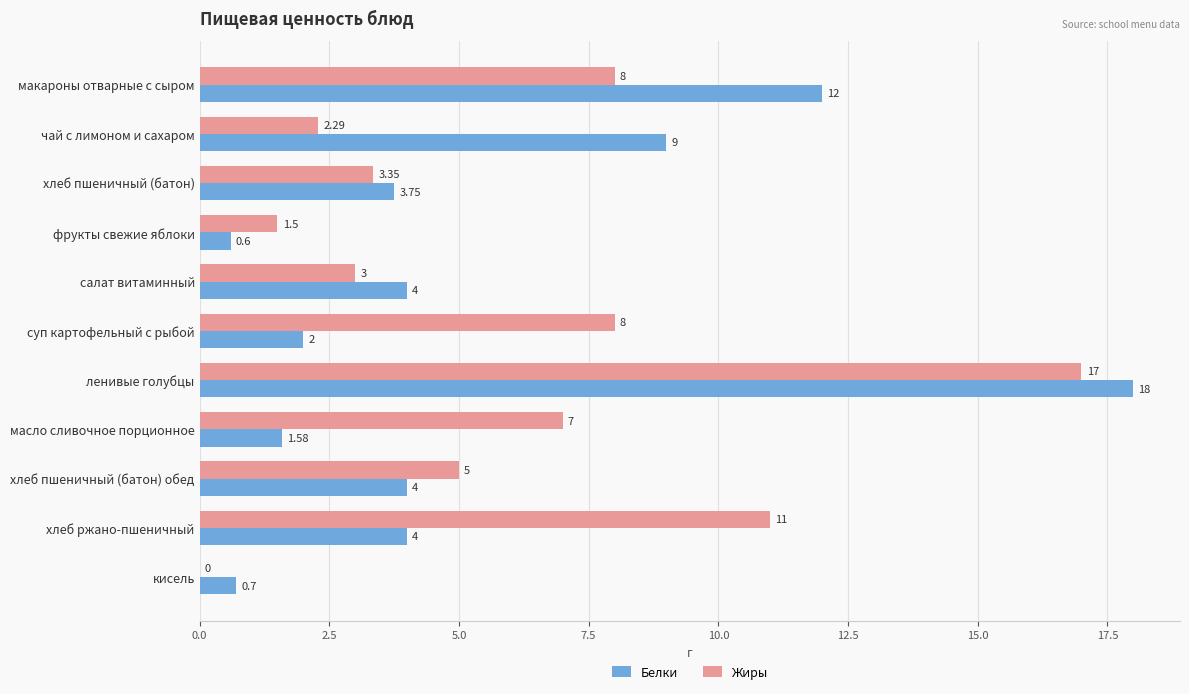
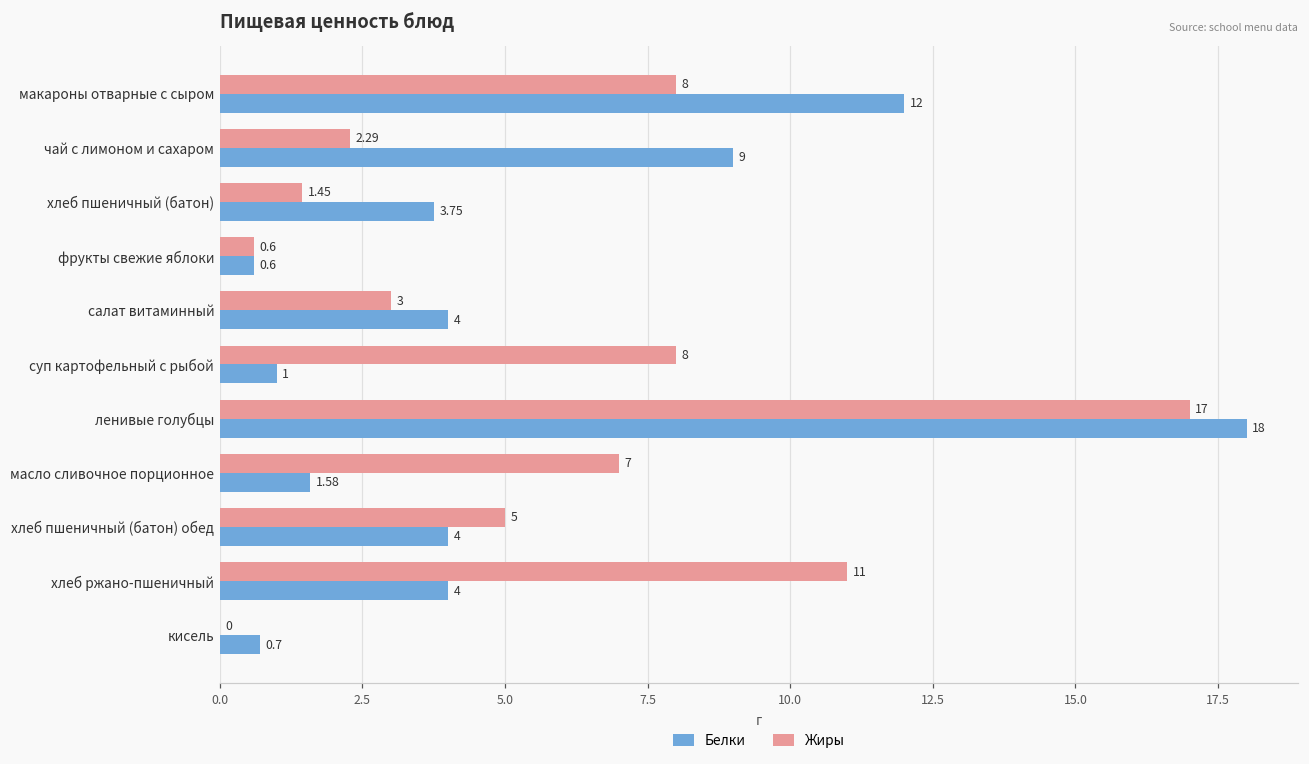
  {
    "Белки": {
      "макароны отварные с сыром": 12,
      "чай с лимоном и сахаром": 9,
      "хлеб пшеничный (батон)": 3.75,
      "фрукты свежие яблоки": 0.6,
      "салат витаминный": 4,
-     "суп картофельный с рыбой": 2,
+     "суп картофельный с рыбой": 1,
      "ленивые голубцы": 18,
      "масло сливочное порционное": 1.58,
      "хлеб пшеничный (батон) обед": 4,
      "хлеб ржано-пшеничный": 4,
      "кисель": 0.7
    },
    "Жиры": {
      "макароны отварные с сыром": 8,
      "чай с лимоном и сахаром": 2.29,
-     "хлеб пшеничный (батон)": 3.35,
-     "фрукты свежие яблоки": 1.5,
+     "хлеб пшеничный (батон)": 1.45,
+     "фрукты свежие яблоки": 0.6,
      "салат витаминный": 3,
      "суп картофельный с рыбой": 8,
      "ленивые голубцы": 17,
      "масло сливочное порционное": 7,
      "хлеб пшеничный (батон) обед": 5,
      "хлеб ржано-пшеничный": 11,
      "кисель": 0
    }
  }
